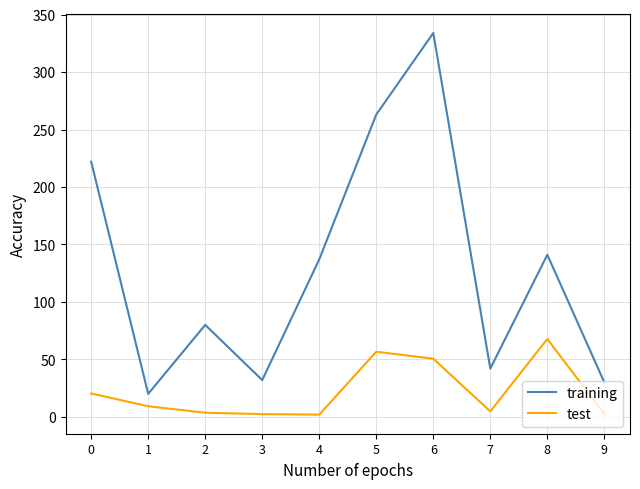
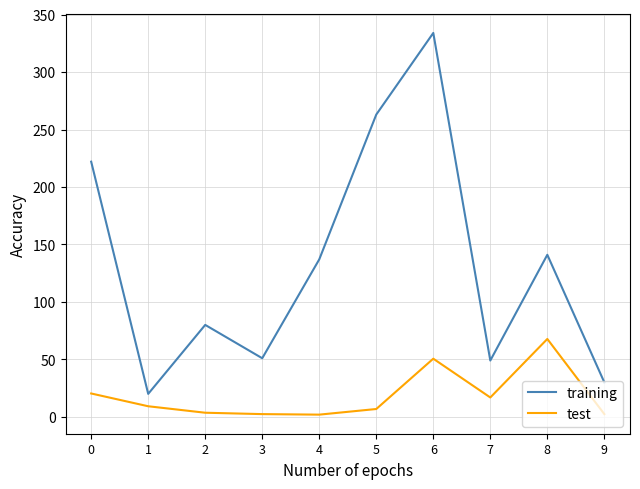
  {
    "training": {
      "0": 222,
      "1": 20,
      "2": 80,
-     "3": 32,
+     "3": 51,
      "4": 137,
      "5": 263,
      "6": 334,
-     "7": 42,
+     "7": 49,
      "8": 141
    },
    "test": {
      "0": 20,
      "1": 9,
      "2": 4,
      "3": 2,
      "4": 2,
-     "5": 57,
+     "5": 7,
      "6": 51,
-     "7": 5,
+     "7": 17,
      "8": 68
    }
  }
